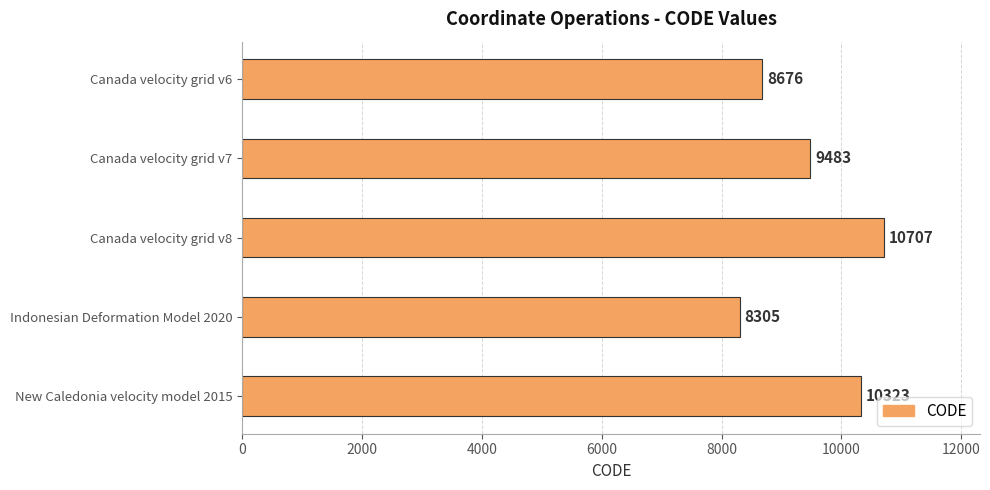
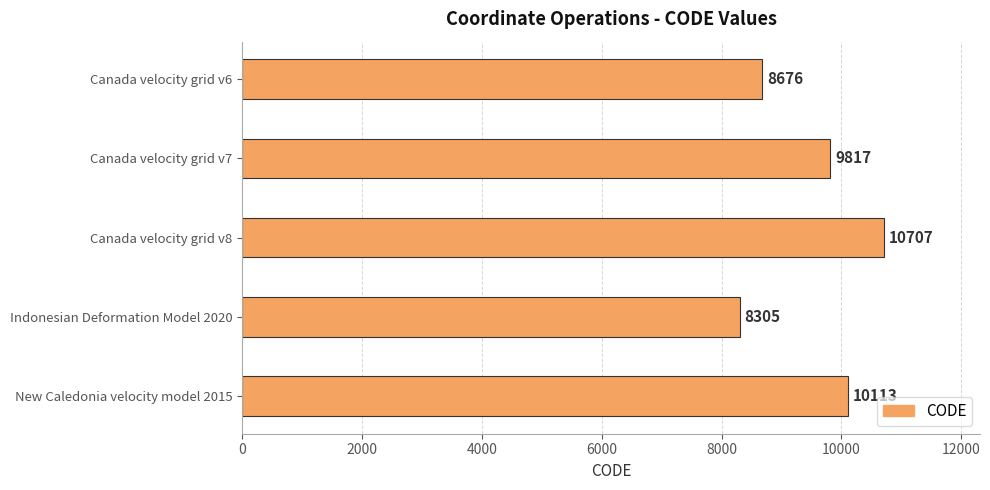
  {
    "Canada velocity grid v6": 8676,
-   "Canada velocity grid v7": 9483,
+   "Canada velocity grid v7": 9817,
    "Canada velocity grid v8": 10707,
    "Indonesian Deformation Model 2020": 8305,
-   "New Caledonia velocity model 2015": 10323
+   "New Caledonia velocity model 2015": 10113
  }
